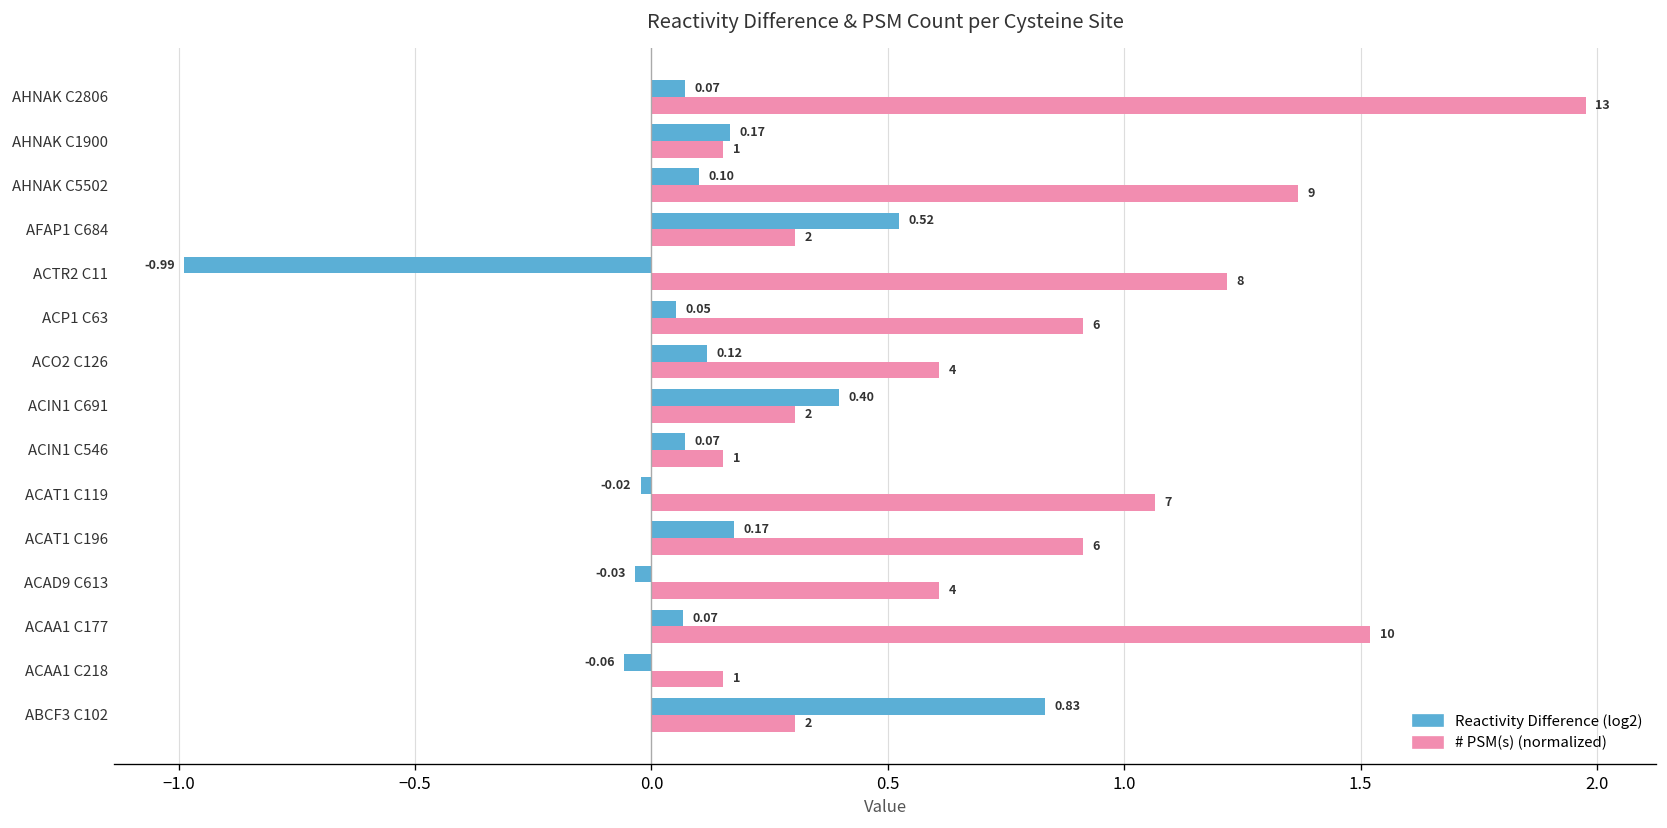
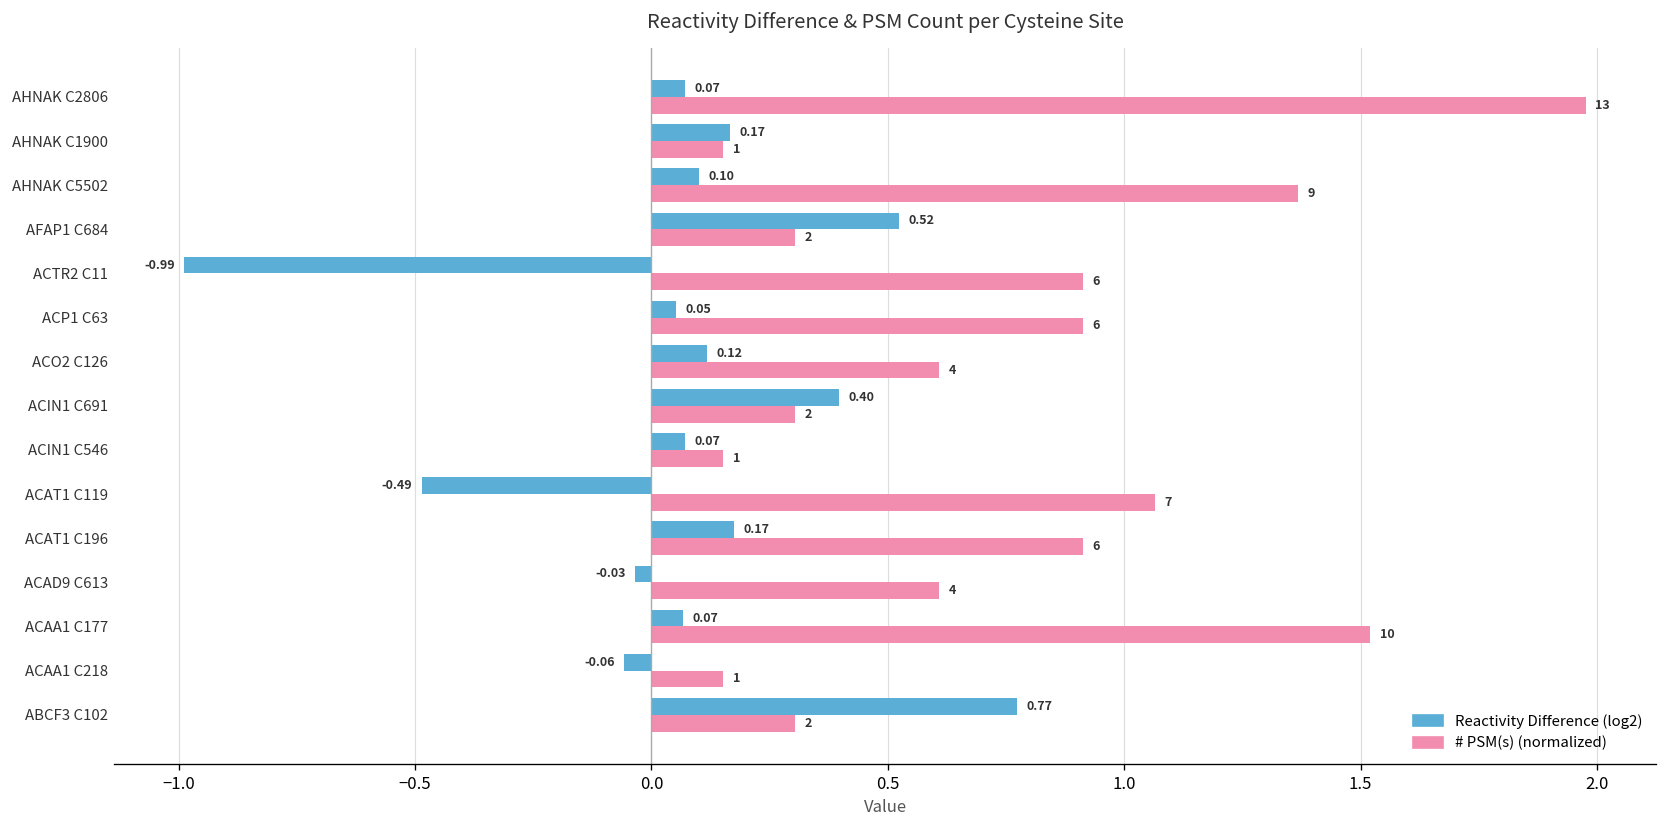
  {
    "Reactivity Difference (log2)": {
      "AHNAK C2806": 0.07,
      "AHNAK C1900": 0.17,
      "AHNAK C5502": 0.10,
      "AFAP1 C684": 0.52,
      "ACTR2 C11": -0.99,
      "ACP1 C63": 0.05,
      "ACO2 C126": 0.12,
      "ACIN1 C691": 0.40,
      "ACIN1 C546": 0.07,
-     "ACAT1 C119": -0.02,
+     "ACAT1 C119": -0.49,
      "ACAT1 C196": 0.17,
      "ACAD9 C613": -0.03,
      "ACAA1 C177": 0.07,
      "ACAA1 C218": -0.06,
-     "ABCF3 C102": 0.83
+     "ABCF3 C102": 0.77
    },
    "# PSM(s) (normalized)": {
-     "ACTR2 C11": 8
+     "ACTR2 C11": 6
    }
  }
